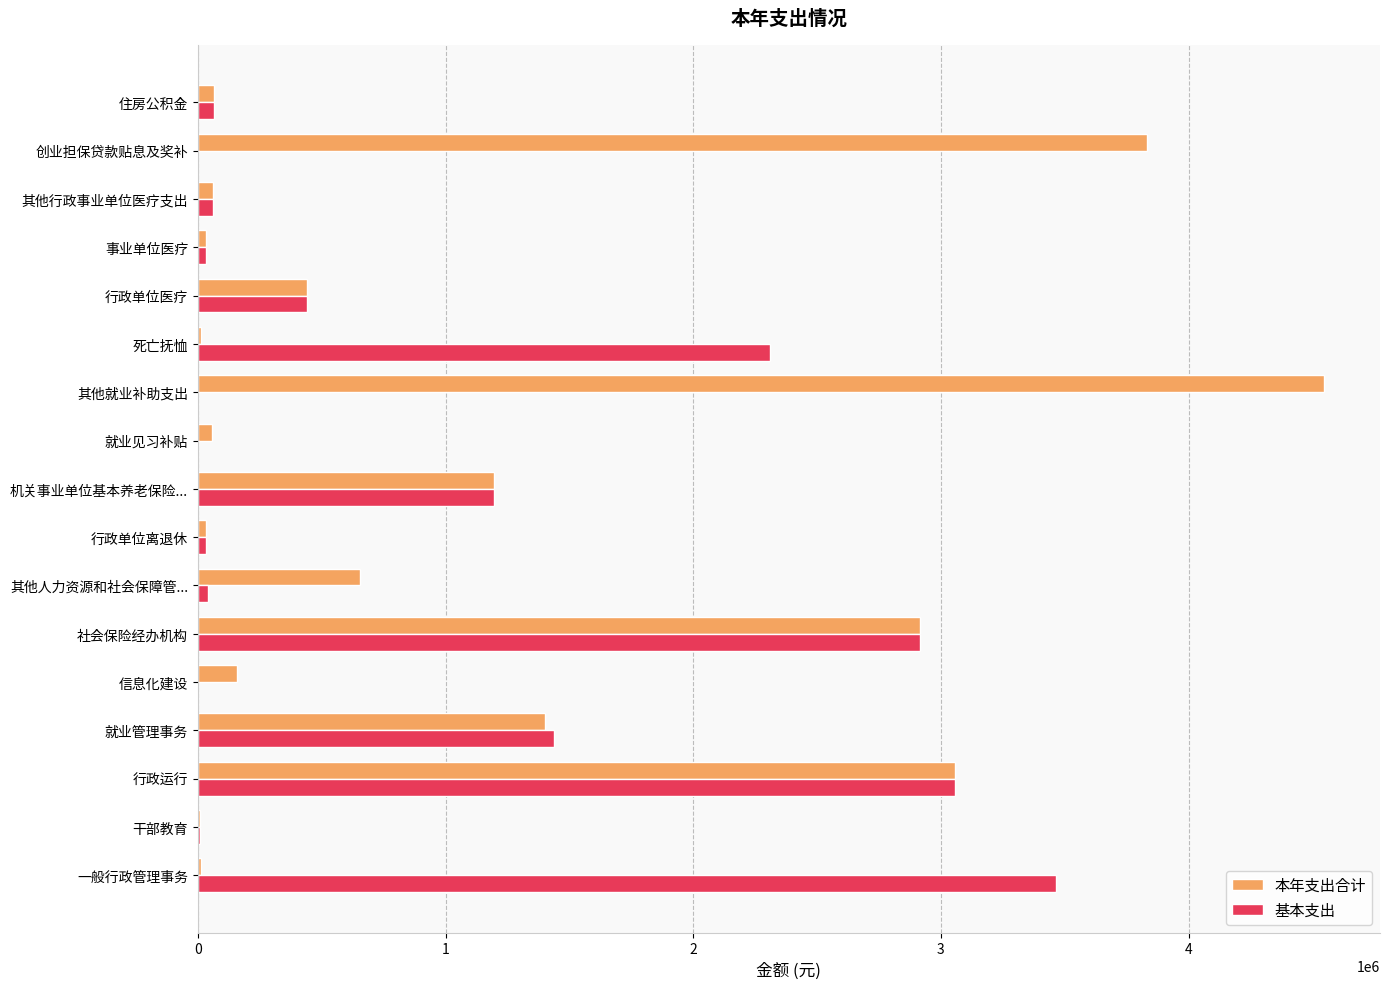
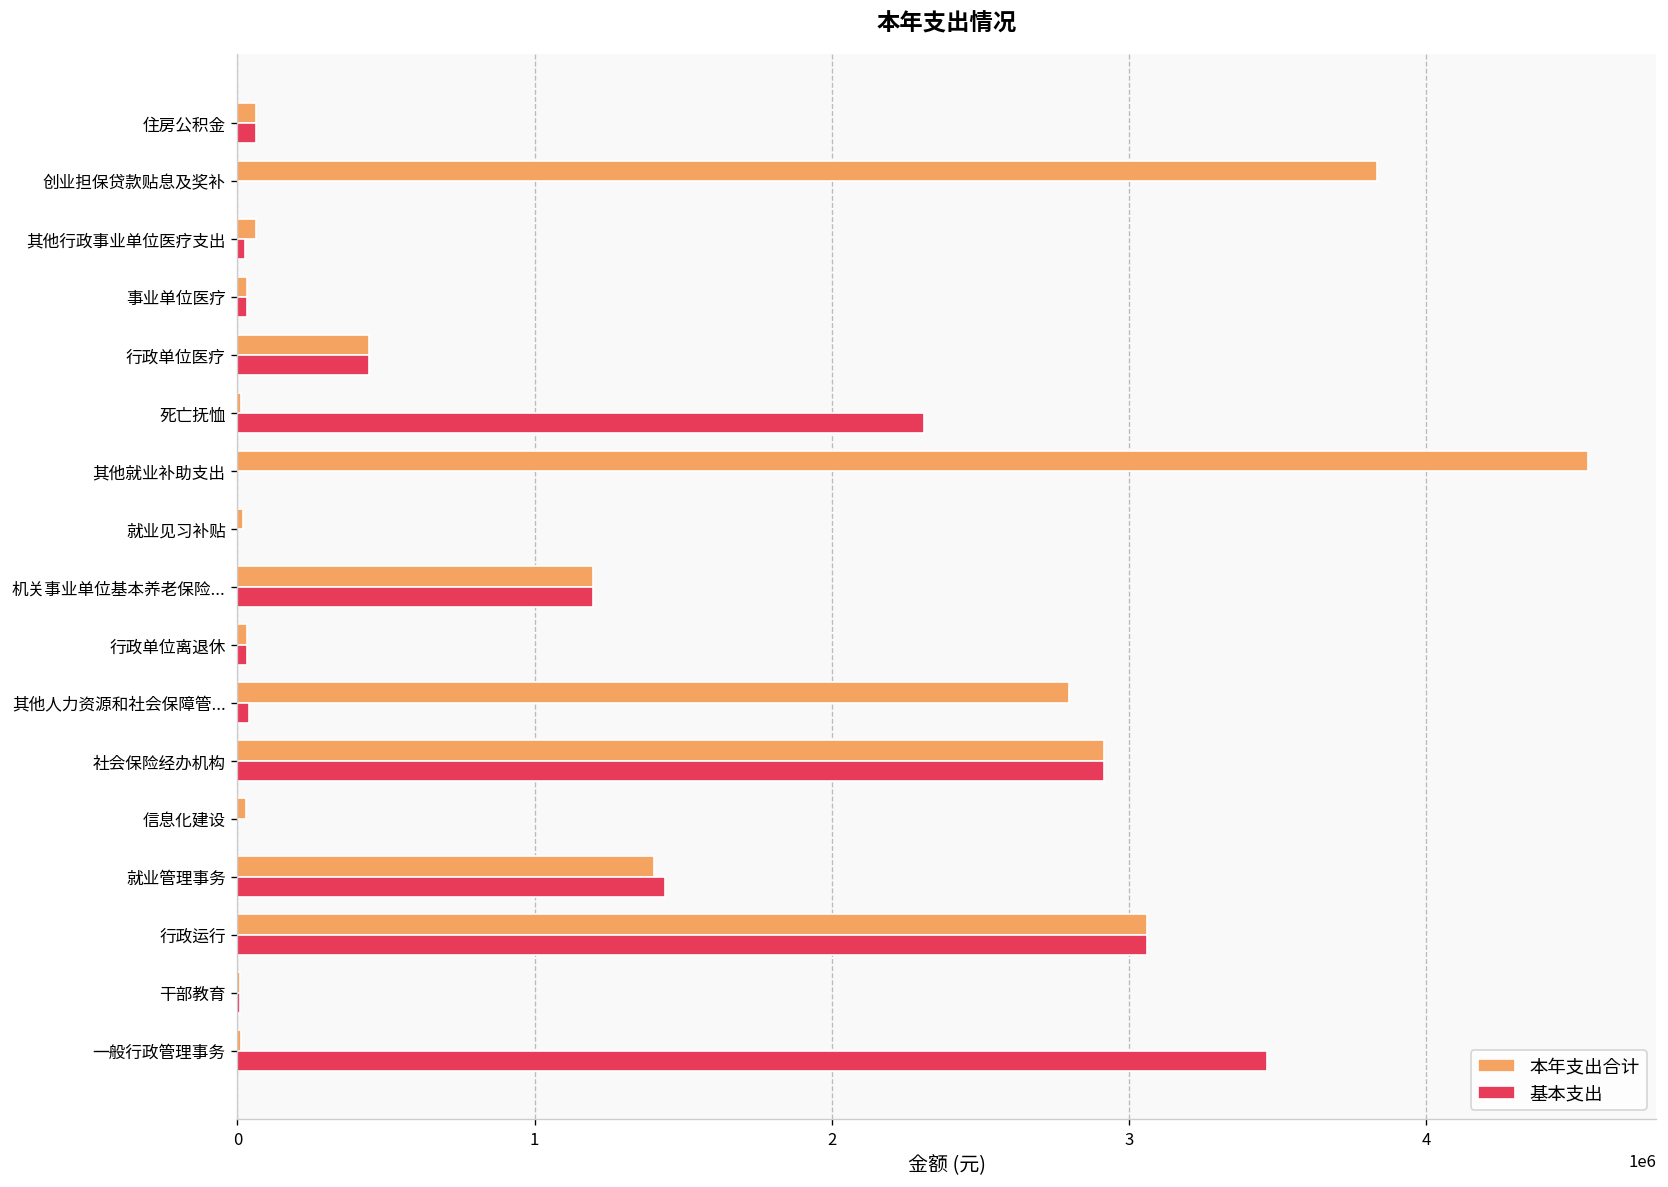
  {
    "本年支出合计": {
      "住房公积金": 60000,
      "创业担保贷款贴息及奖补": 3830000,
      "其他行政事业单位医疗支出": 60000,
      "事业单位医疗": 30000,
      "行政单位医疗": 440000,
      "死亡抚恤": 10000,
      "其他就业补助支出": 4550000,
-     "就业见习补贴": 60000,
+     "就业见习补贴": 20000,
      "机关事业单位基本养老保险...": 1200000,
      "行政单位离退休": 30000,
-     "其他人力资源和社会保障管...": 650000,
+     "其他人力资源和社会保障管...": 2800000,
      "社会保险经办机构": 2920000,
-     "信息化建设": 160000,
+     "信息化建设": 30000,
      "就业管理事务": 1400000,
      "行政运行": 3060000,
      "一般行政管理事务": 10000
    },
    "基本支出": {
      "住房公积金": 60000,
      "创业担保贷款贴息及奖补": 0,
-     "其他行政事业单位医疗支出": 60000,
+     "其他行政事业单位医疗支出": 30000,
      "事业单位医疗": 30000,
      "行政单位医疗": 440000,
      "死亡抚恤": 2310000,
      "其他就业补助支出": 0,
      "就业见习补贴": 0,
      "机关事业单位基本养老保险...": 1200000,
      "行政单位离退休": 30000,
      "其他人力资源和社会保障管...": 40000,
      "社会保险经办机构": 2920000,
      "信息化建设": 0,
      "就业管理事务": 1440000,
      "行政运行": 3060000,
      "一般行政管理事务": 3460000
    }
  }
